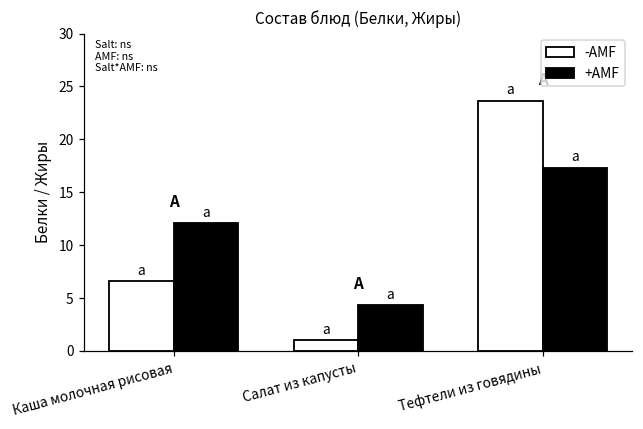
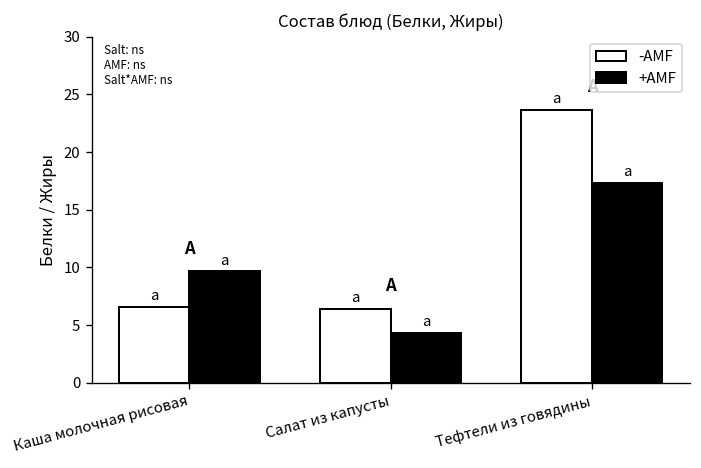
  {
    "-AMF": {
      "Каша молочная рисовая": 7,
-     "Салат из капусты": 1,
+     "Салат из капусты": 6,
      "Тефтели из говядины": 24
    },
    "+AMF": {
-     "Каша молочная рисовая": 12,
+     "Каша молочная рисовая": 10,
      "Салат из капусты": 4,
      "Тефтели из говядины": 17
    }
  }
